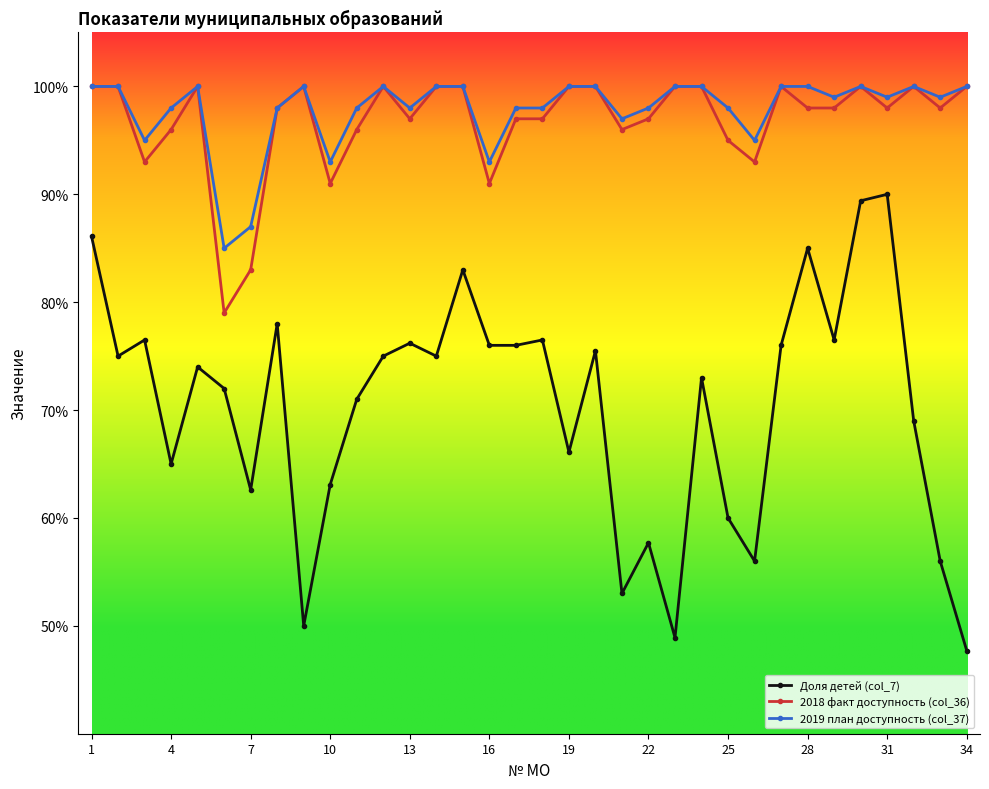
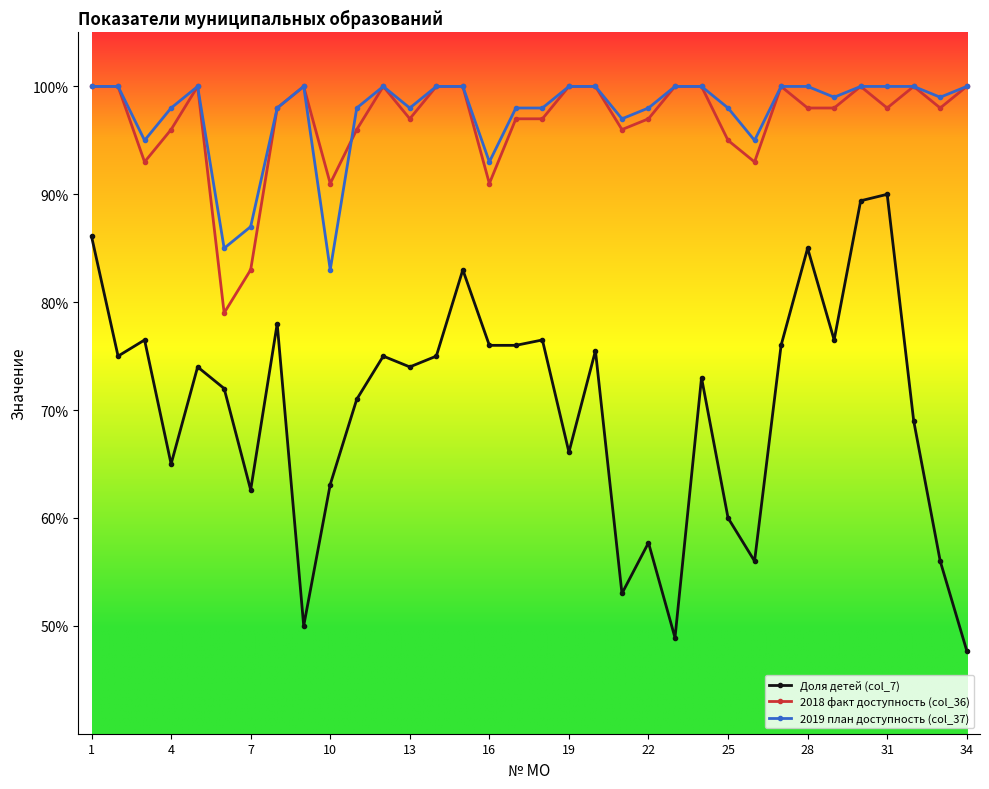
  {
    "Доля детей (col_7)": {
      "1": "86.1%",
      "4": "65.0%",
      "7": "62.6%",
      "10": "63.1%",
-     "13": "76.2%",
+     "13": "74.0%",
      "16": "76.0%",
      "19": "66.1%",
      "22": "57.7%",
      "25": "60.0%",
      "28": "85.0%",
      "31": "90.0%",
      "34": "47.7%"
    },
    "2018 факт доступность (col_36)": {
      "4": "96.0%",
      "7": "83.0%",
      "10": "91.0%",
      "13": "97.0%",
      "16": "91.0%",
      "22": "97.0%",
      "25": "95.0%",
      "28": "98.0%",
      "31": "98.0%"
    },
    "2019 план доступность (col_37)": {
      "4": "98%",
      "7": "87%",
-     "10": "93%",
+     "10": "83%",
      "13": "98%",
      "16": "93%",
      "22": "98%",
      "25": "98%",
      "28": "100%",
-     "31": "99%"
+     "31": "100%"
    }
  }
